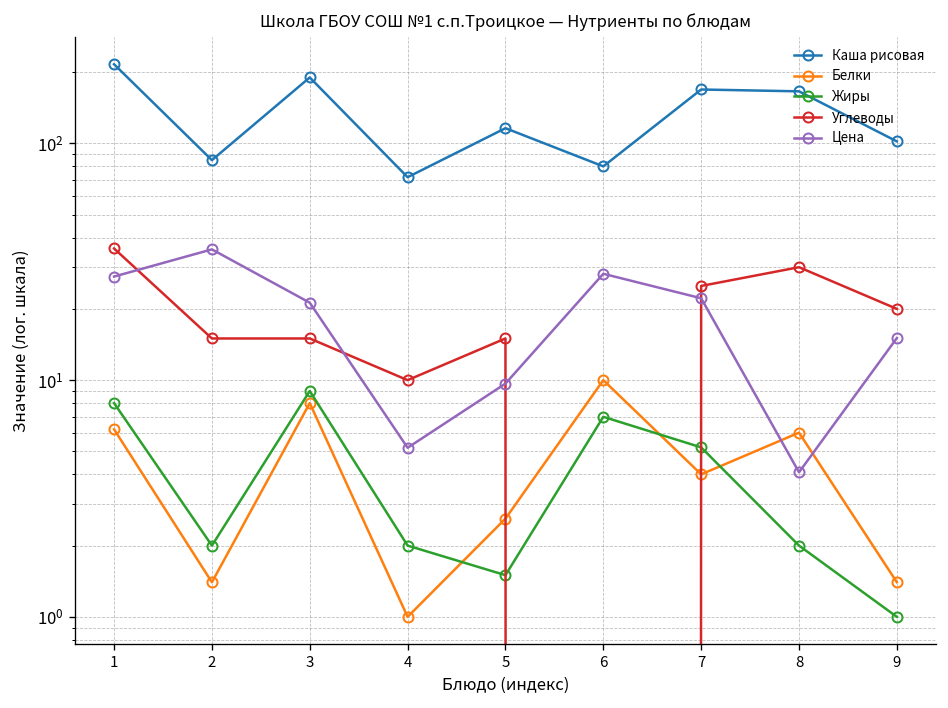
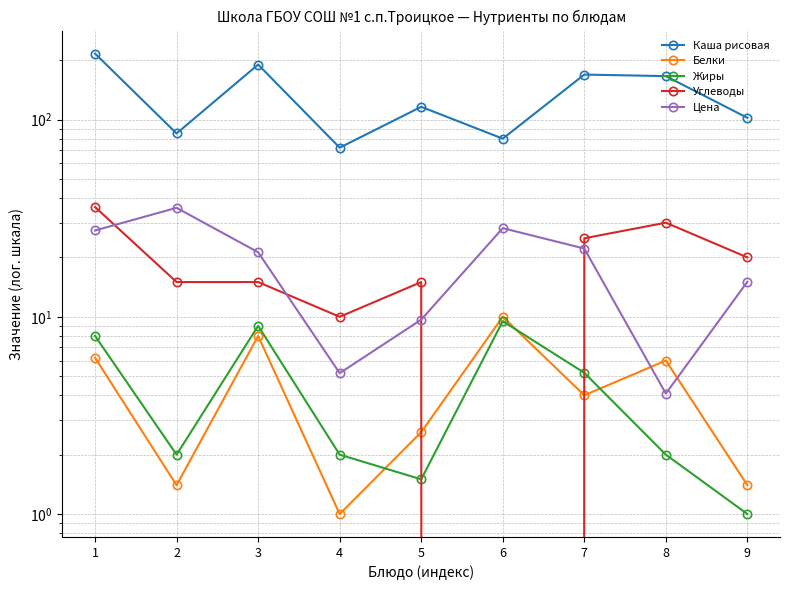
  {
    "Каша рисовая": {
      "1": 220,
      "2": 85,
      "3": 190,
      "4": 72,
      "5": 120,
      "6": 80,
      "7": 170,
      "8": 170,
      "9": 100
    },
    "Белки": {
      "1": 6.2,
      "2": 1.4,
      "3": 8.0,
      "4": 1.0,
      "5": 2.6,
      "6": 10,
      "7": 4.0,
      "8": 6.0,
      "9": 1.4
    },
    "Жиры": {
      "1": 8.0,
      "2": 2.0,
      "3": 9,
      "4": 2.0,
      "5": 1.5,
-     "6": 7.0,
+     "6": 10,
      "7": 5.2,
      "8": 2.0,
      "9": 1.0
    },
    "Углеводы": {
      "1": 36,
      "2": 15,
      "3": 15,
      "4": 10,
      "5": 15,
      "7": 25,
      "8": 30,
      "9": 20
    },
    "Цена": {
      "1": 27,
      "2": 36,
      "3": 21,
      "4": 5.2,
      "5": 10,
      "6": 28,
      "7": 22,
      "8": 4.1,
      "9": 15
    }
  }
